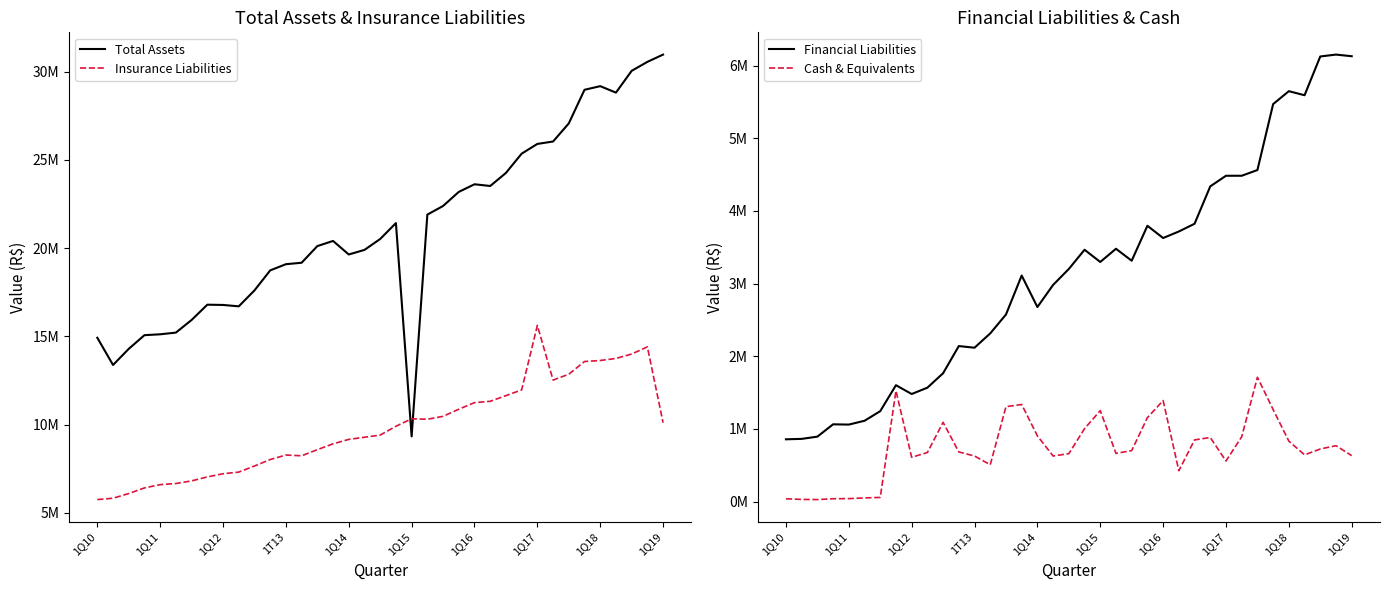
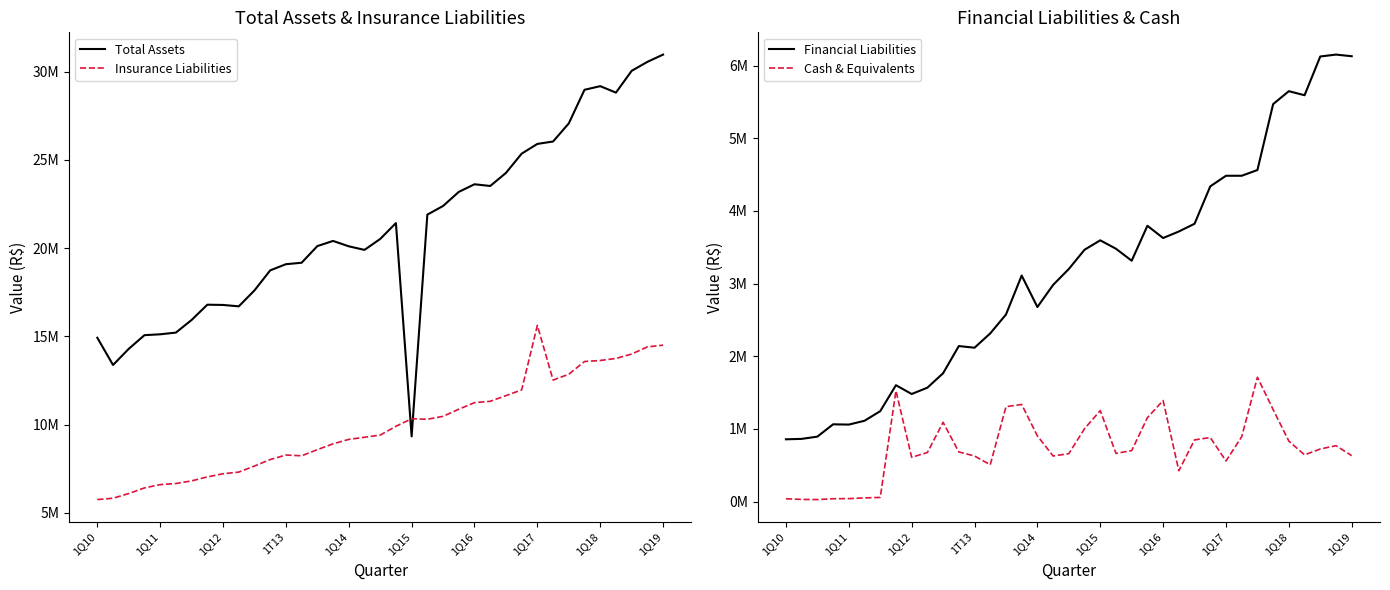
  {
    "Total Assets & Insurance Liabilities": {
      "Total Assets": {
        "1Q10": 14900000,
        "1Q11": 15100000,
        "1Q12": 16800000,
        "1T13": 19100000,
-       "1Q14": 19600000,
+       "1Q14": 20100000,
        "1Q15": 9300000,
        "1Q16": 23600000,
        "1Q17": 25900000,
        "1Q18": 29200000,
        "1Q19": 31000000
      },
      "Insurance Liabilities": {
        "1Q10": 5700000,
        "1Q11": 6600000,
        "1Q12": 7200000,
        "1T13": 8300000,
        "1Q14": 9200000,
        "1Q15": 10300000,
        "1Q16": 11200000,
        "1Q17": 15600000,
        "1Q18": 13600000,
-       "1Q19": 10100000
+       "1Q19": 14500000
      }
    },
    "Financial Liabilities & Cash": {
      "Financial Liabilities": {
        "1Q10": 900000,
        "1Q11": 1100000,
        "1Q12": 1500000,
        "1T13": 2100000,
        "1Q14": 2700000,
-       "1Q15": 3300000,
+       "1Q15": 3600000,
        "1Q16": 3600000,
        "1Q17": 4500000,
        "1Q18": 5600000,
        "1Q19": 6100000
      },
      "Cash & Equivalents": {
        "1Q10": 0,
        "1Q11": 0,
        "1Q12": 600000,
        "1T13": 600000,
        "1Q14": 900000,
        "1Q15": 1300000,
        "1Q16": 1400000,
        "1Q17": 600000,
        "1Q18": 800000,
        "1Q19": 600000
      }
    }
  }
